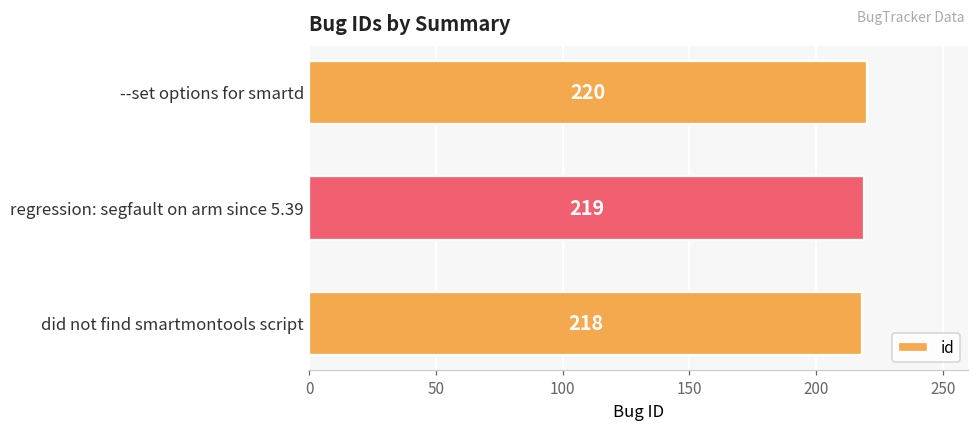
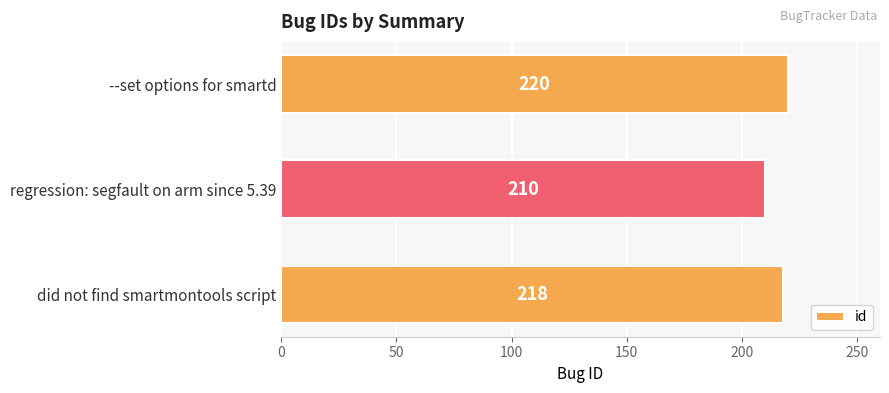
  {
    "--set options for smartd": 220,
-   "regression: segfault on arm since 5.39": 219,
+   "regression: segfault on arm since 5.39": 210,
    "did not find smartmontools script": 218
  }
